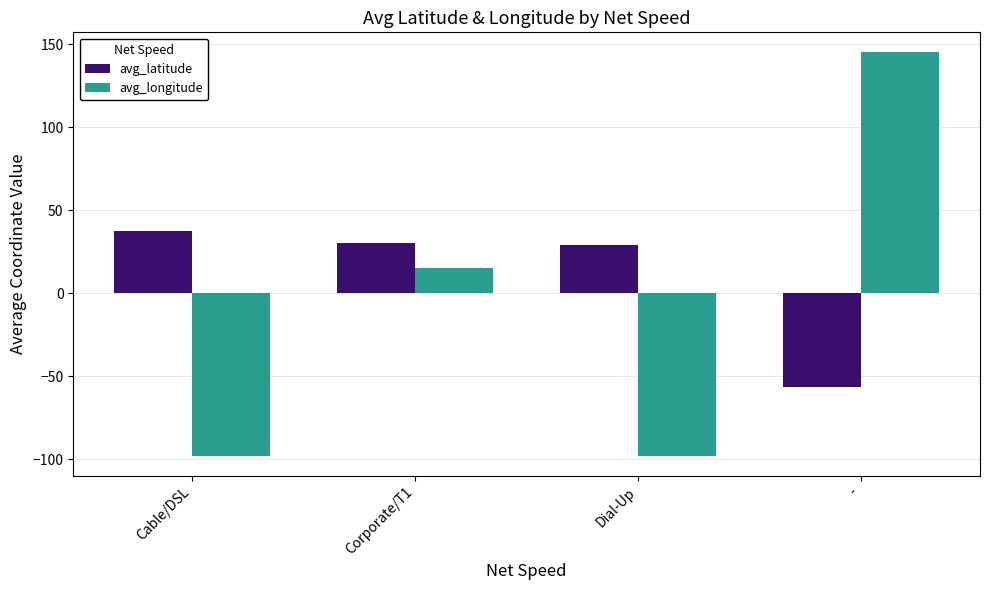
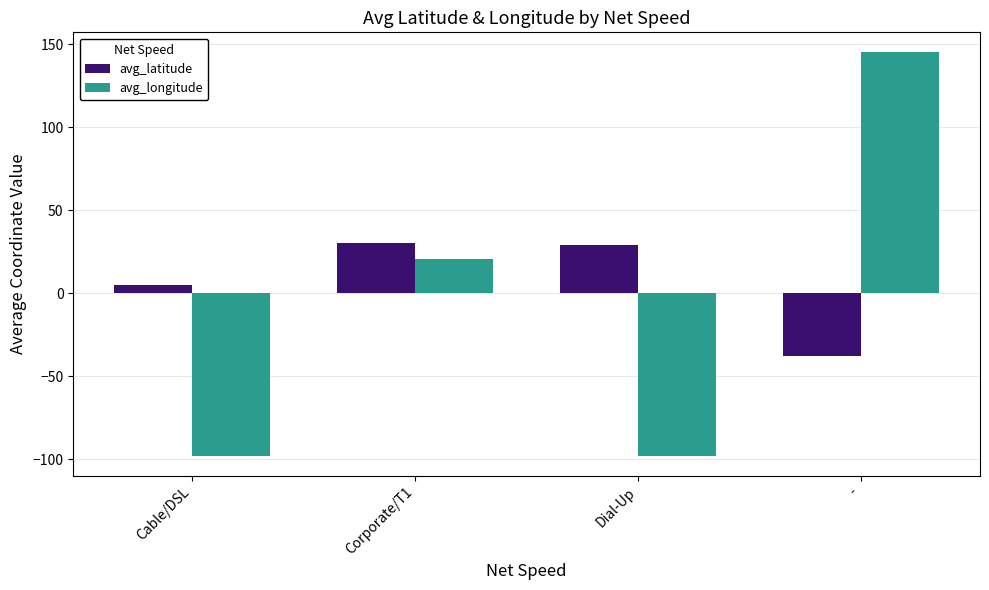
  {
    "avg_latitude": {
-     "Cable/DSL": 38,
+     "Cable/DSL": 5,
      "Corporate/T1": 31,
      "Dial-Up": 29,
-     "-": -56
+     "-": -38
    },
    "avg_longitude": {
      "Cable/DSL": -98,
-     "Corporate/T1": 15,
+     "Corporate/T1": 20,
      "Dial-Up": -98,
      "-": 145
    }
  }
